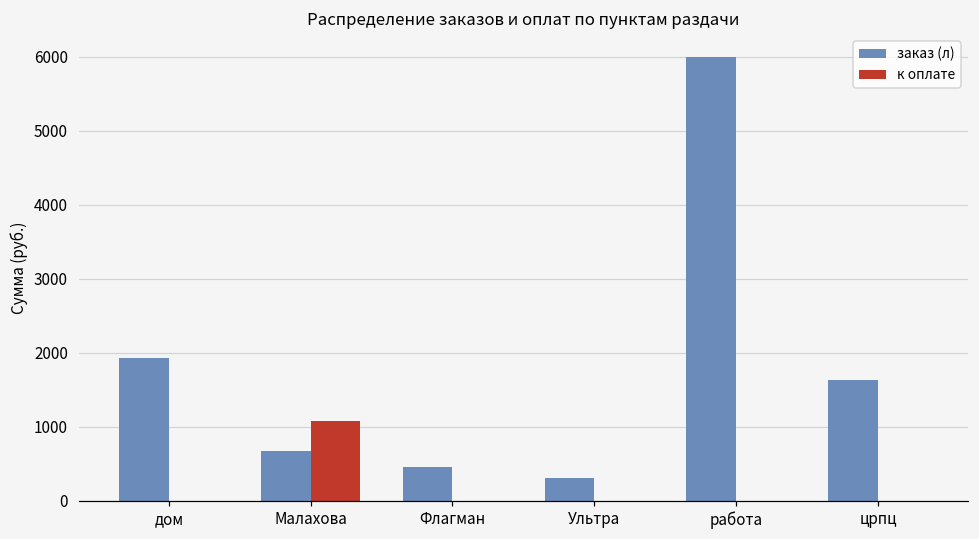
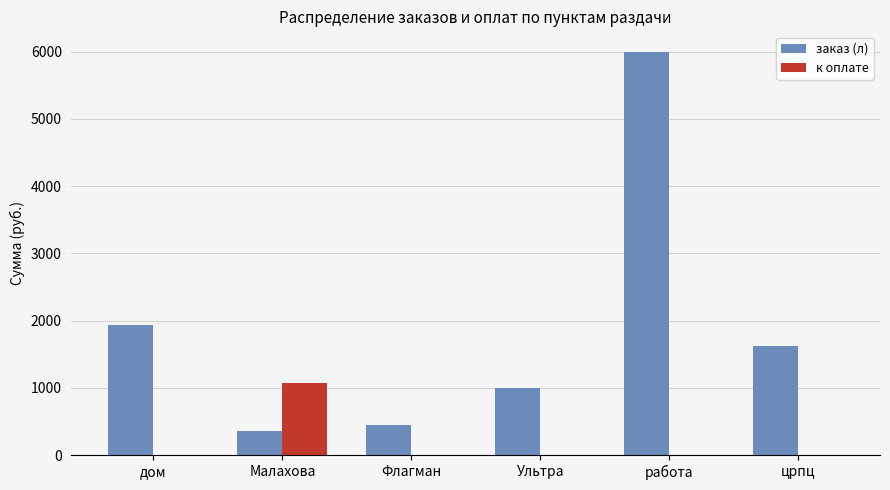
  {
    "заказ (л)": {
      "дом": 1900,
-     "Малахова": 700,
+     "Малахова": 400,
      "Флагман": 400,
-     "Ультра": 300,
+     "Ультра": 1000,
      "работа": 6000,
      "црпц": 1600
    },
    "к оплате": {
      "дом": 0,
      "Малахова": 1100,
      "Флагман": 0,
      "Ультра": 0,
      "работа": 0,
      "црпц": 0
    }
  }
